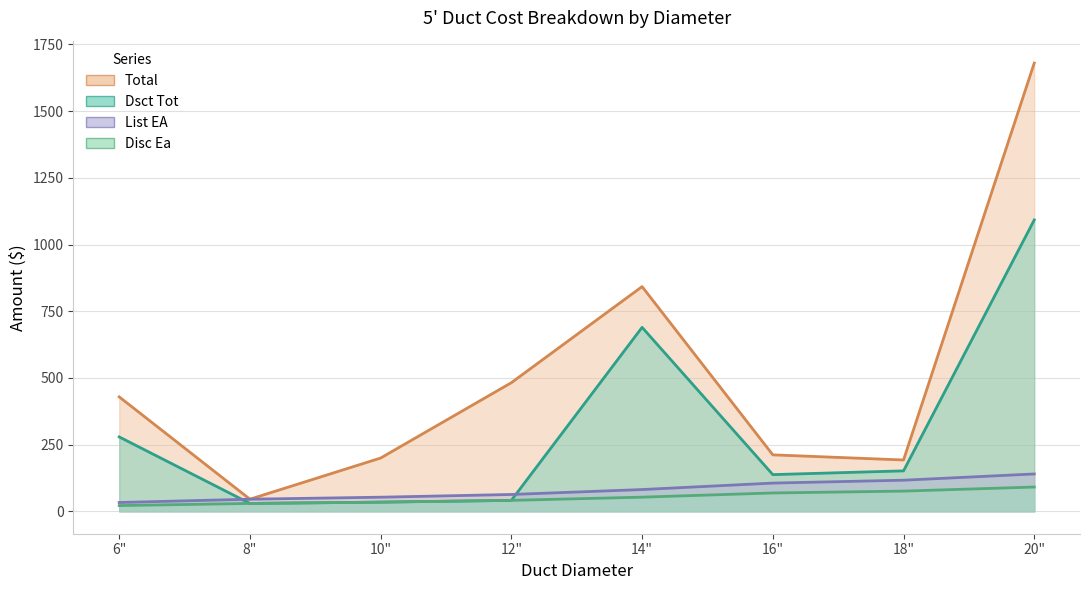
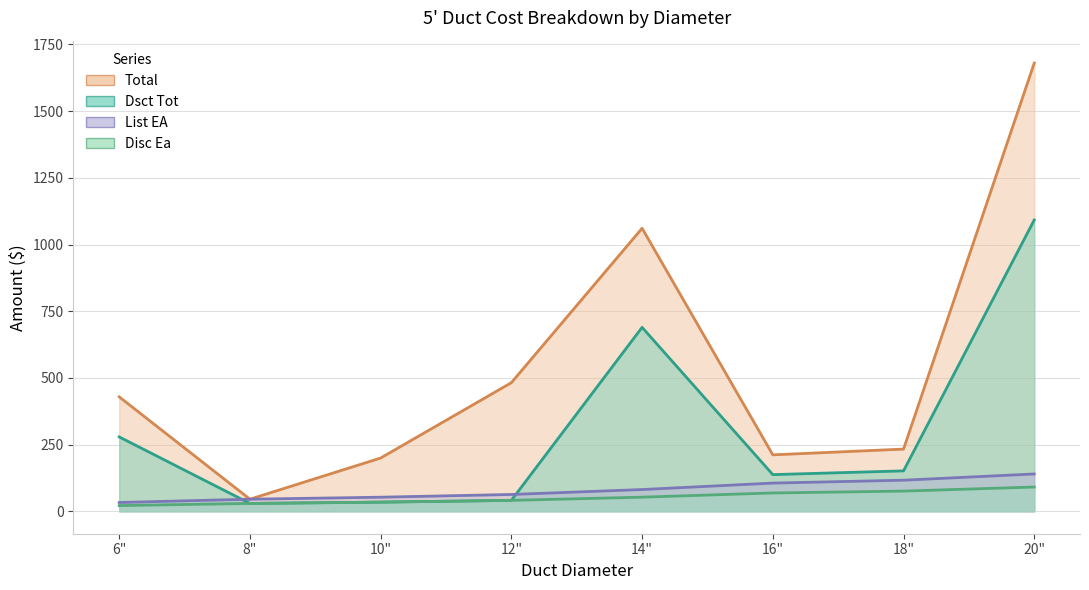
  {
    "Total": {
      "6\"": 430,
      "10\"": 200,
      "12\"": 480,
-     "14\"": 840,
+     "14\"": 1060,
      "16\"": 210,
-     "18\"": 190,
+     "18\"": 230,
      "20\"": 1680
    }
  }
